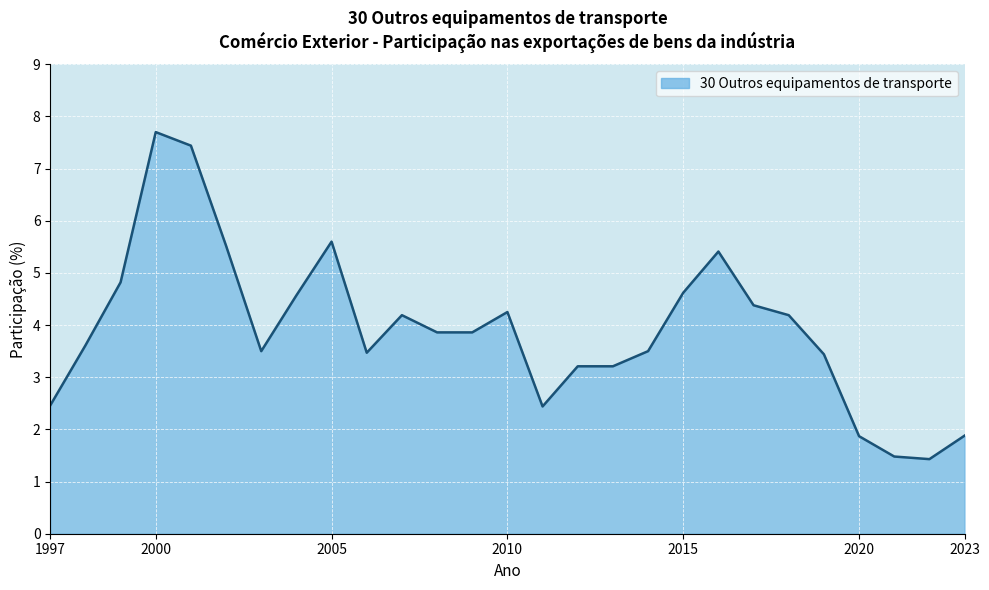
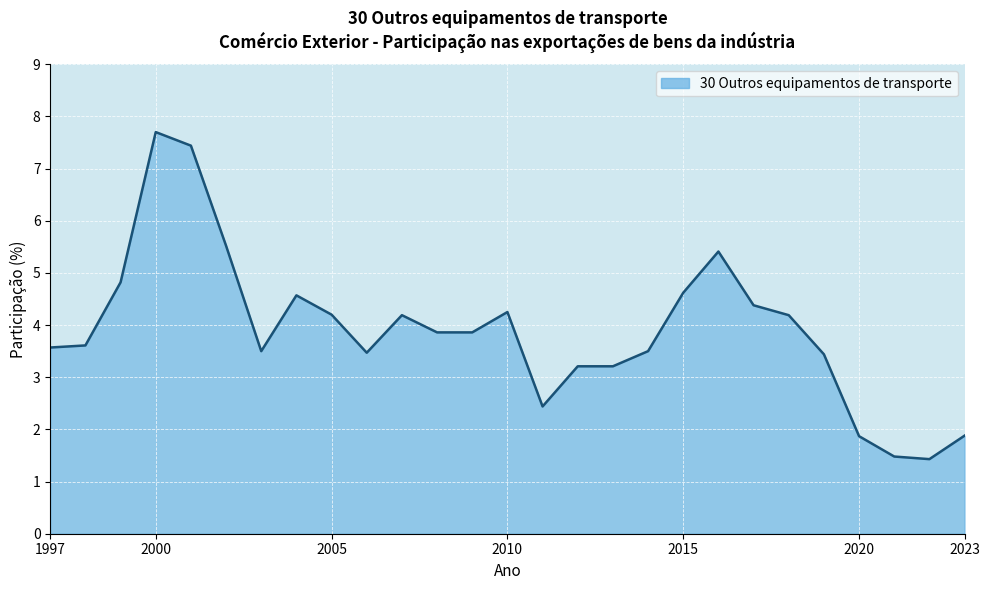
  {
-   "1997": 2.5,
+   "1997": 3.6,
    "2000": 7.7,
-   "2005": 5.6,
+   "2005": 4.2,
    "2010": 4.3,
    "2015": 4.6,
    "2020": 1.9,
    "2023": 1.9
  }
